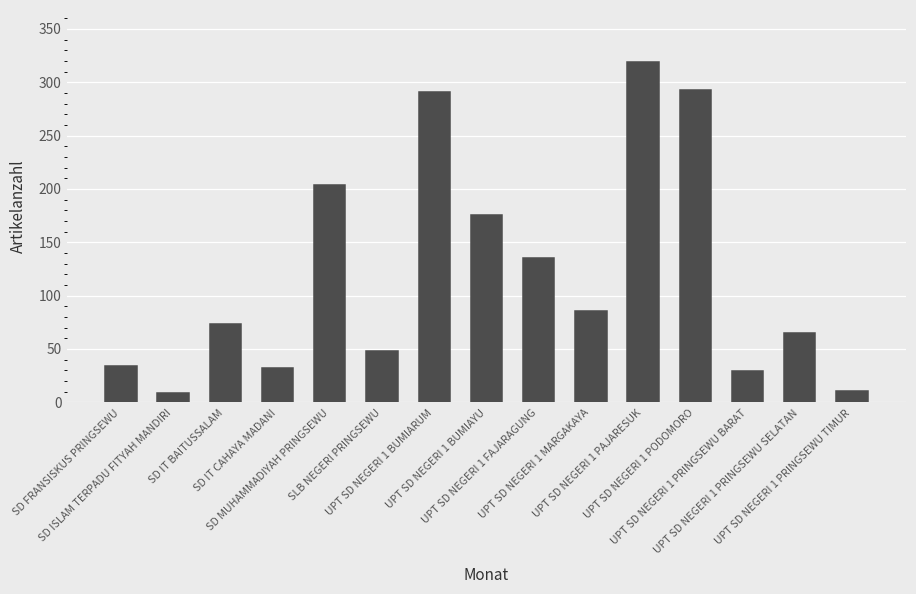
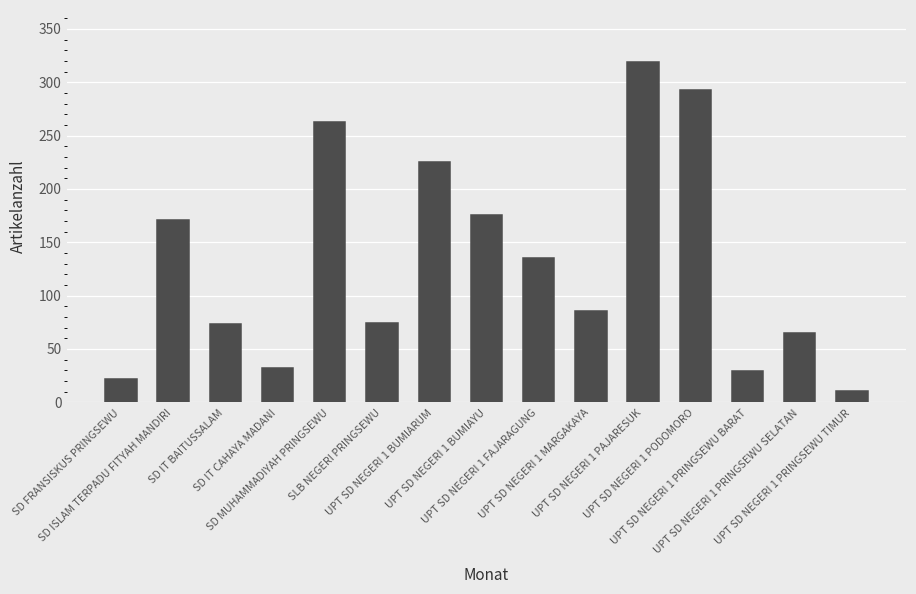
  {
-   "SD FRANSISKUS PRINGSEWU": 30,
-   "SD ISLAM TERPADU FITYAH MANDIRI": 10,
+   "SD FRANSISKUS PRINGSEWU": 20,
+   "SD ISLAM TERPADU FITYAH MANDIRI": 170,
    "SD IT BAITUSSALAM": 70,
    "SD IT CAHAYA MADANI": 30,
-   "SD MUHAMMADIYAH PRINGSEWU": 200,
-   "SLB NEGERI PRINGSEWU": 50,
-   "UPT SD NEGERI 1 BUMIARUM": 290,
+   "SD MUHAMMADIYAH PRINGSEWU": 260,
+   "SLB NEGERI PRINGSEWU": 70,
+   "UPT SD NEGERI 1 BUMIARUM": 230,
    "UPT SD NEGERI 1 BUMIAYU": 180,
    "UPT SD NEGERI 1 FAJARAGUNG": 140,
    "UPT SD NEGERI 1 MARGAKAYA": 90,
    "UPT SD NEGERI 1 PAJARESUK": 320,
    "UPT SD NEGERI 1 PODOMORO": 290,
    "UPT SD NEGERI 1 PRINGSEWU BARAT": 30,
    "UPT SD NEGERI 1 PRINGSEWU SELATAN": 70,
    "UPT SD NEGERI 1 PRINGSEWU TIMUR": 10
  }
